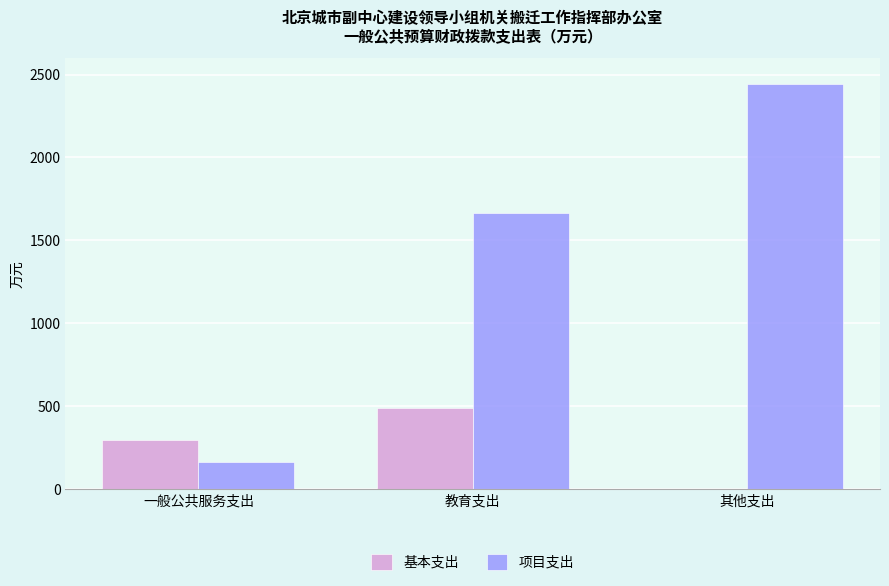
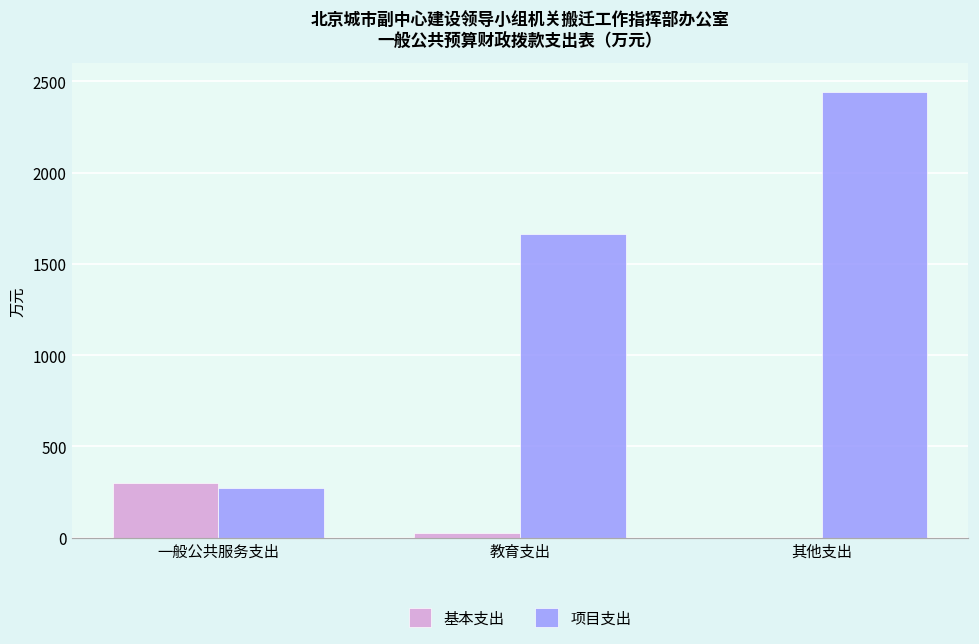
  {
    "基本支出": {
      "一般公共服务支出": 300,
-     "教育支出": 490,
+     "教育支出": 30,
      "其他支出": 0
    },
    "项目支出": {
-     "一般公共服务支出": 160,
+     "一般公共服务支出": 270,
      "教育支出": 1670,
      "其他支出": 2440
    }
  }
